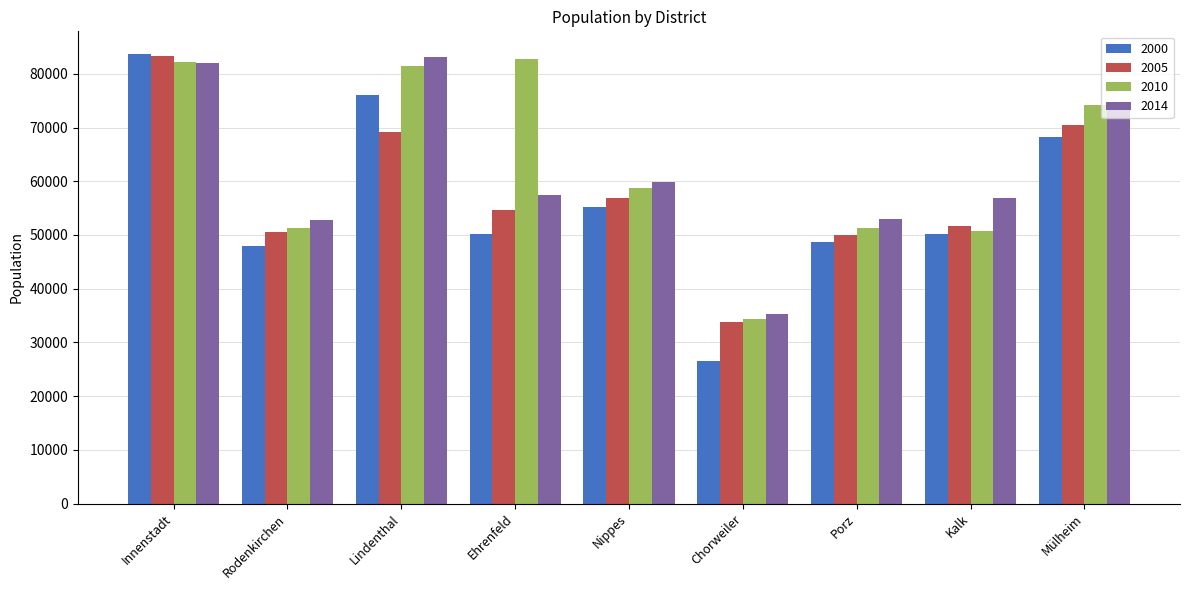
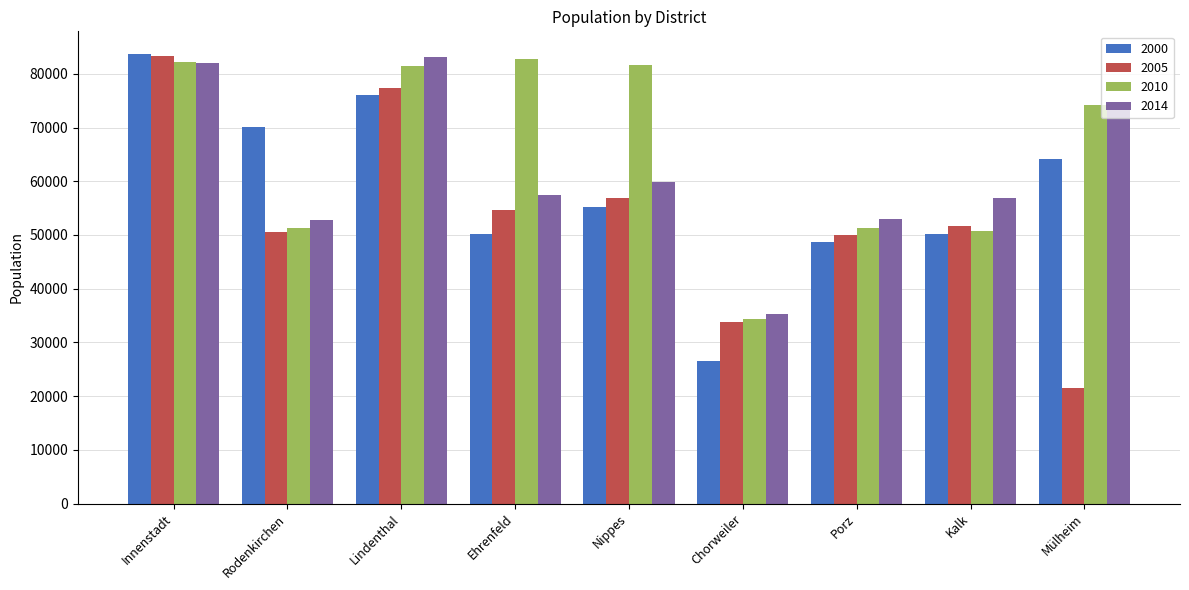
  {
    "2000": {
      "Innenstadt": 84000,
-     "Rodenkirchen": 48000,
+     "Rodenkirchen": 70000,
      "Lindenthal": 76000,
      "Ehrenfeld": 50000,
      "Nippes": 55000,
      "Chorweiler": 27000,
      "Porz": 49000,
      "Kalk": 50000,
-     "Mülheim": 68000
+     "Mülheim": 64000
    },
    "2005": {
      "Innenstadt": 83000,
      "Rodenkirchen": 50000,
-     "Lindenthal": 69000,
+     "Lindenthal": 77000,
      "Ehrenfeld": 55000,
      "Nippes": 57000,
      "Chorweiler": 34000,
      "Porz": 50000,
      "Kalk": 52000,
-     "Mülheim": 70000
+     "Mülheim": 21000
    },
    "2010": {
      "Innenstadt": 82000,
      "Rodenkirchen": 51000,
      "Lindenthal": 81000,
      "Ehrenfeld": 83000,
-     "Nippes": 59000,
+     "Nippes": 82000,
      "Chorweiler": 34000,
      "Porz": 51000,
      "Kalk": 51000,
      "Mülheim": 74000
    },
    "2014": {
      "Innenstadt": 82000,
      "Rodenkirchen": 53000,
      "Lindenthal": 83000,
      "Ehrenfeld": 57000,
      "Nippes": 60000,
      "Chorweiler": 35000,
      "Porz": 53000,
      "Kalk": 57000
    }
  }
